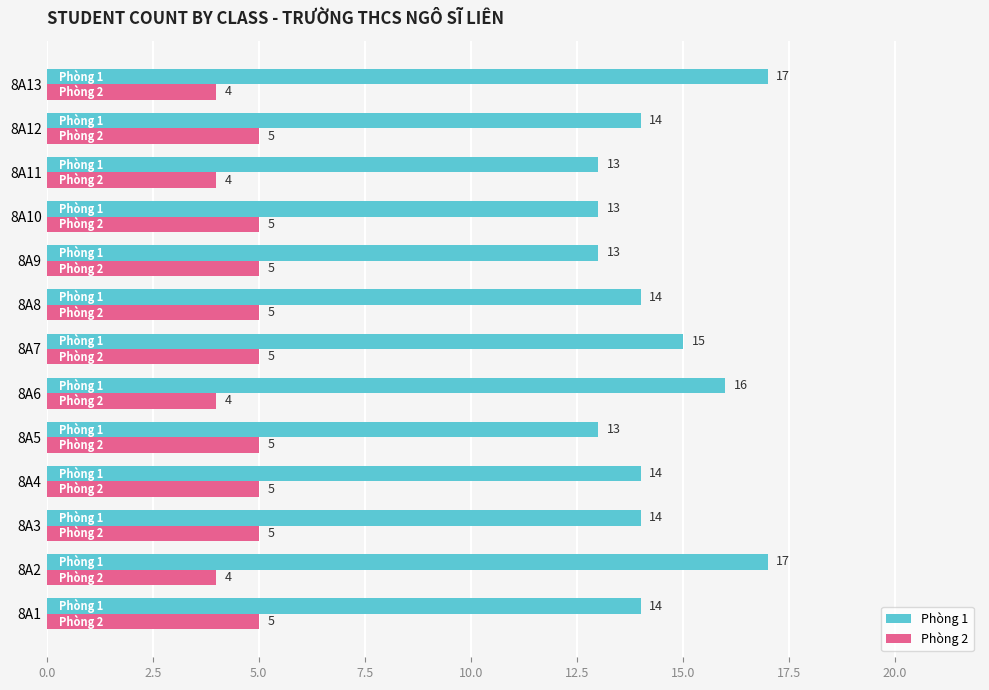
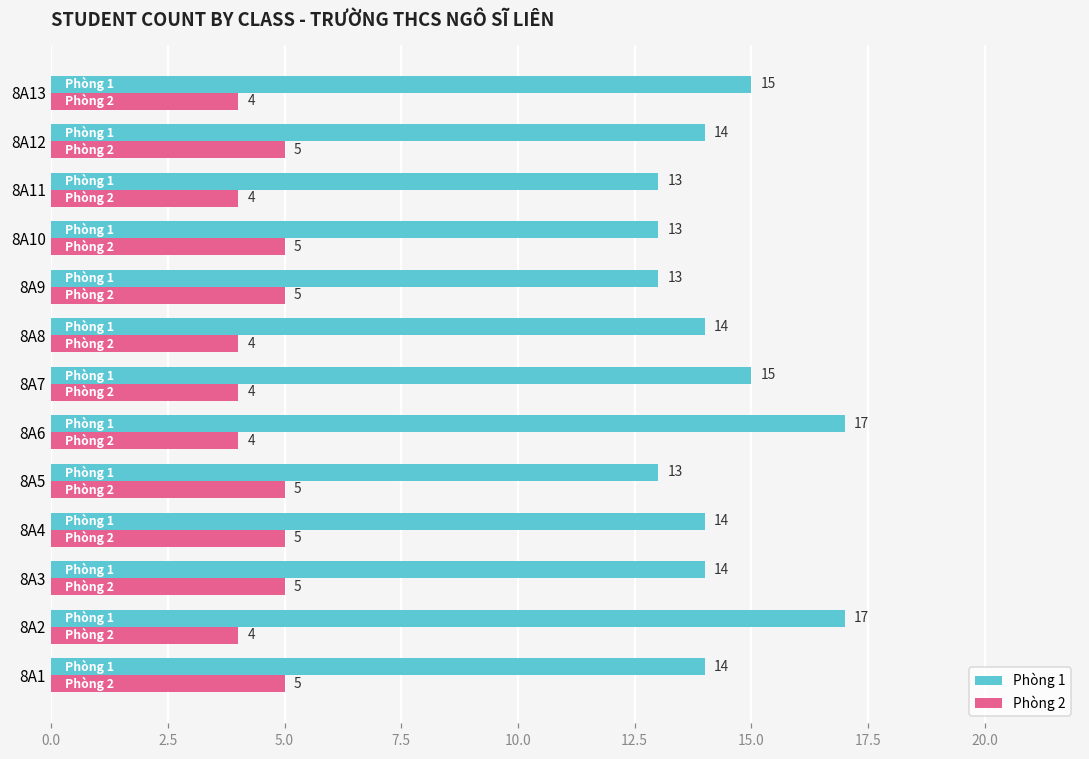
  {
    "Phòng 1": {
-     "8A13": 17,
+     "8A13": 15,
      "8A12": 14,
      "8A11": 13,
      "8A10": 13,
      "8A9": 13,
      "8A8": 14,
      "8A7": 15,
-     "8A6": 16,
+     "8A6": 17,
      "8A5": 13,
      "8A4": 14,
      "8A3": 14,
      "8A2": 17,
      "8A1": 14
    },
    "Phòng 2": {
      "8A13": 4,
      "8A12": 5,
      "8A11": 4,
      "8A10": 5,
      "8A9": 5,
-     "8A8": 5,
-     "8A7": 5,
+     "8A8": 4,
+     "8A7": 4,
      "8A6": 4,
      "8A5": 5,
      "8A4": 5,
      "8A3": 5,
      "8A2": 4,
      "8A1": 5
    }
  }
